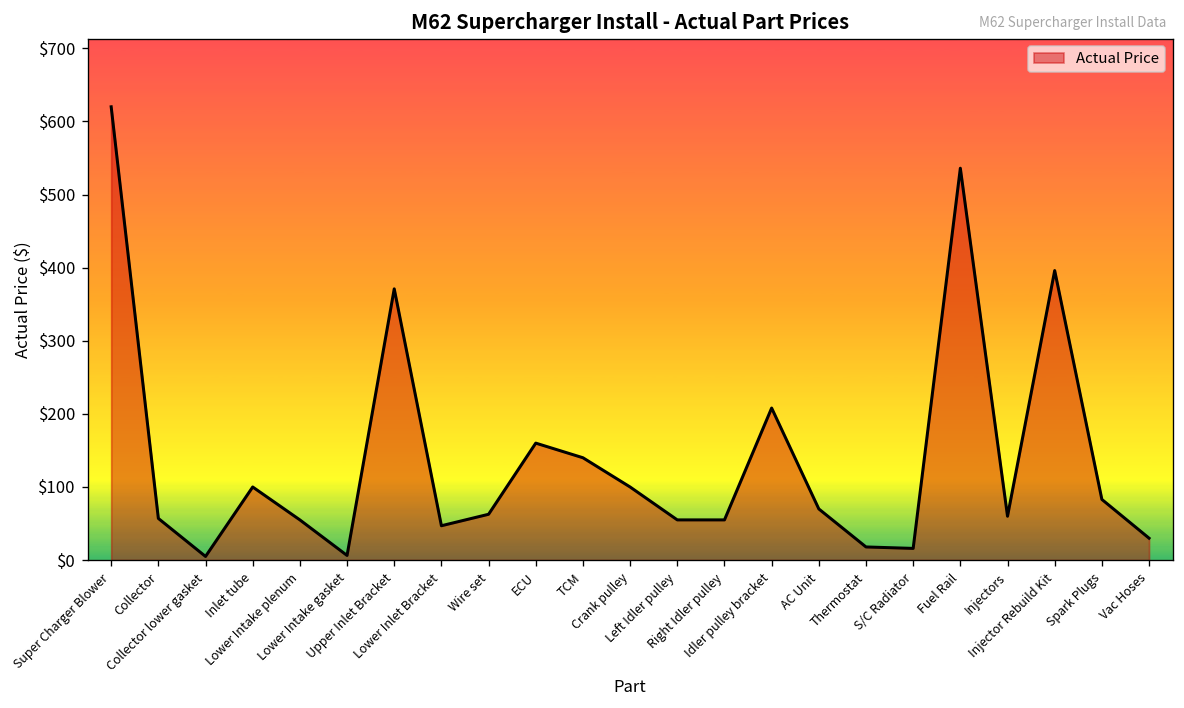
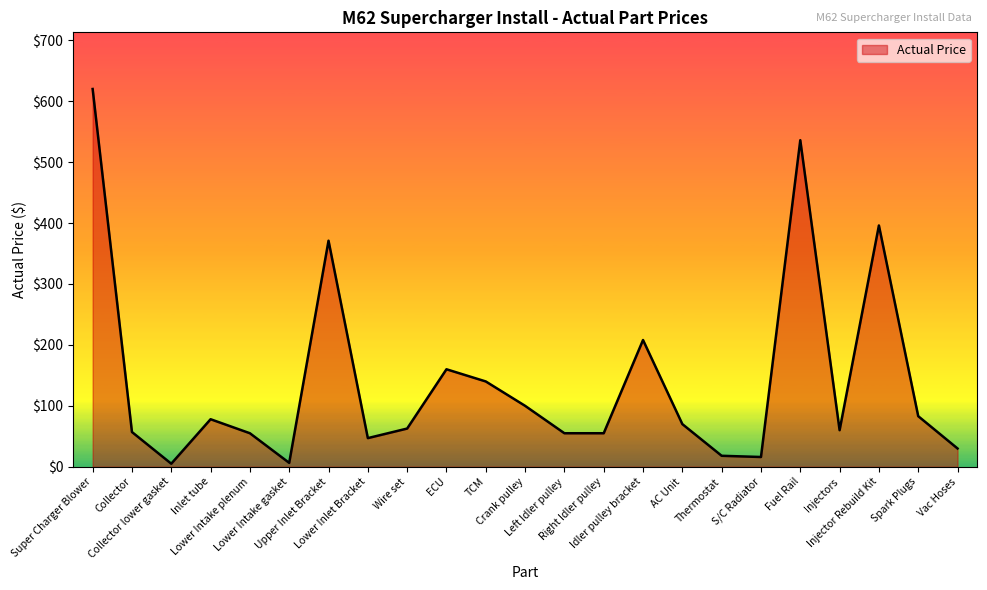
  {
    "Super Charger Blower": "$620",
    "Collector": "$60",
    "Collector lower gasket": "$10",
-   "Inlet tube": "$100",
+   "Inlet tube": "$80",
    "Lower Intake plenum": "$60",
    "Lower Intake gasket": "$10",
    "Upper Inlet Bracket": "$370",
    "Lower Inlet Bracket": "$50",
    "Wire set": "$60",
    "ECU": "$160",
    "TCM": "$140",
    "Crank pulley": "$100",
    "Left Idler pulley": "$60",
    "Right Idler pulley": "$60",
    "Idler pulley bracket": "$210",
    "AC Unit": "$70",
    "Thermostat": "$20",
    "S/C Radiator": "$20",
    "Fuel Rail": "$540",
    "Injectors": "$60",
    "Injector Rebuild Kit": "$400",
    "Spark Plugs": "$80",
    "Vac Hoses": "$30"
  }
